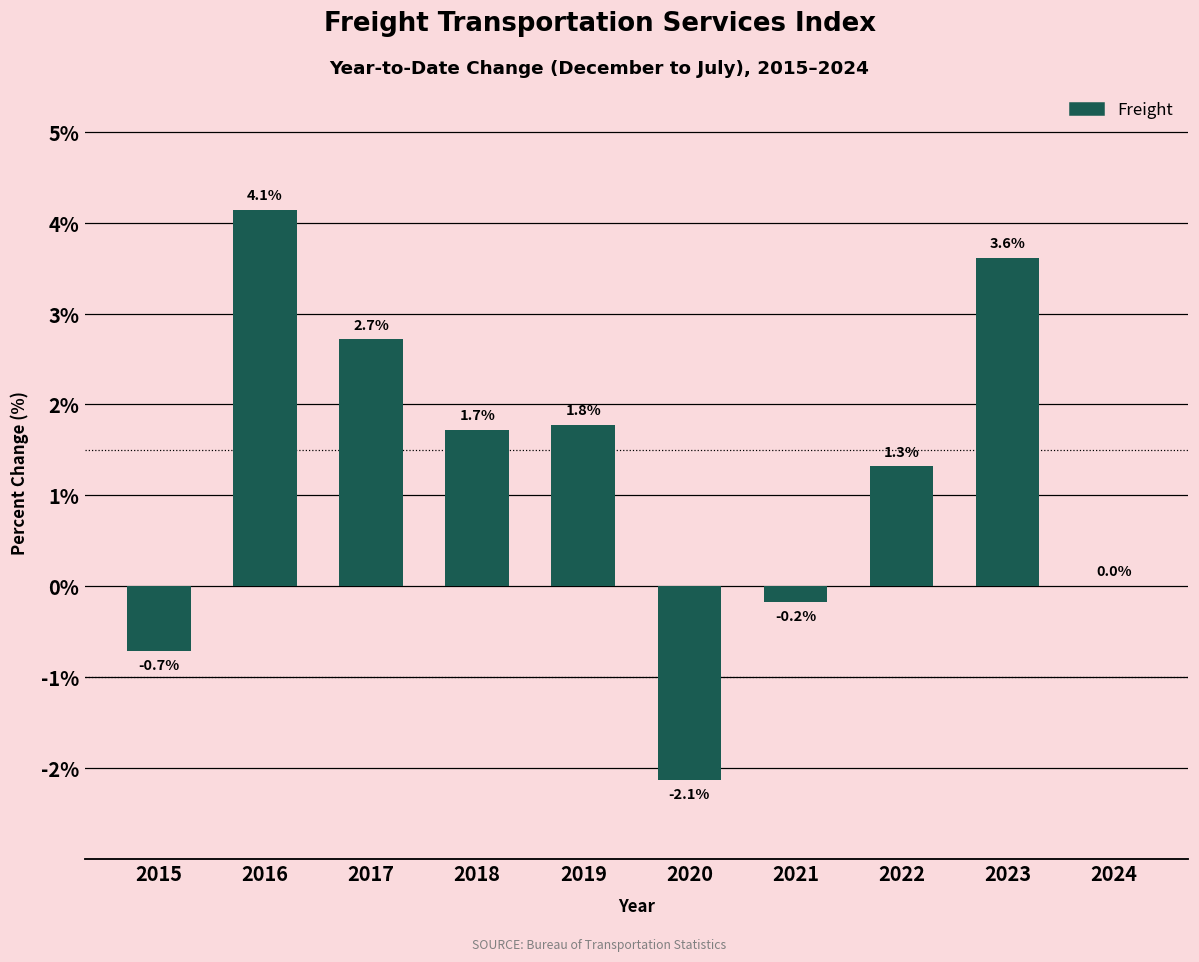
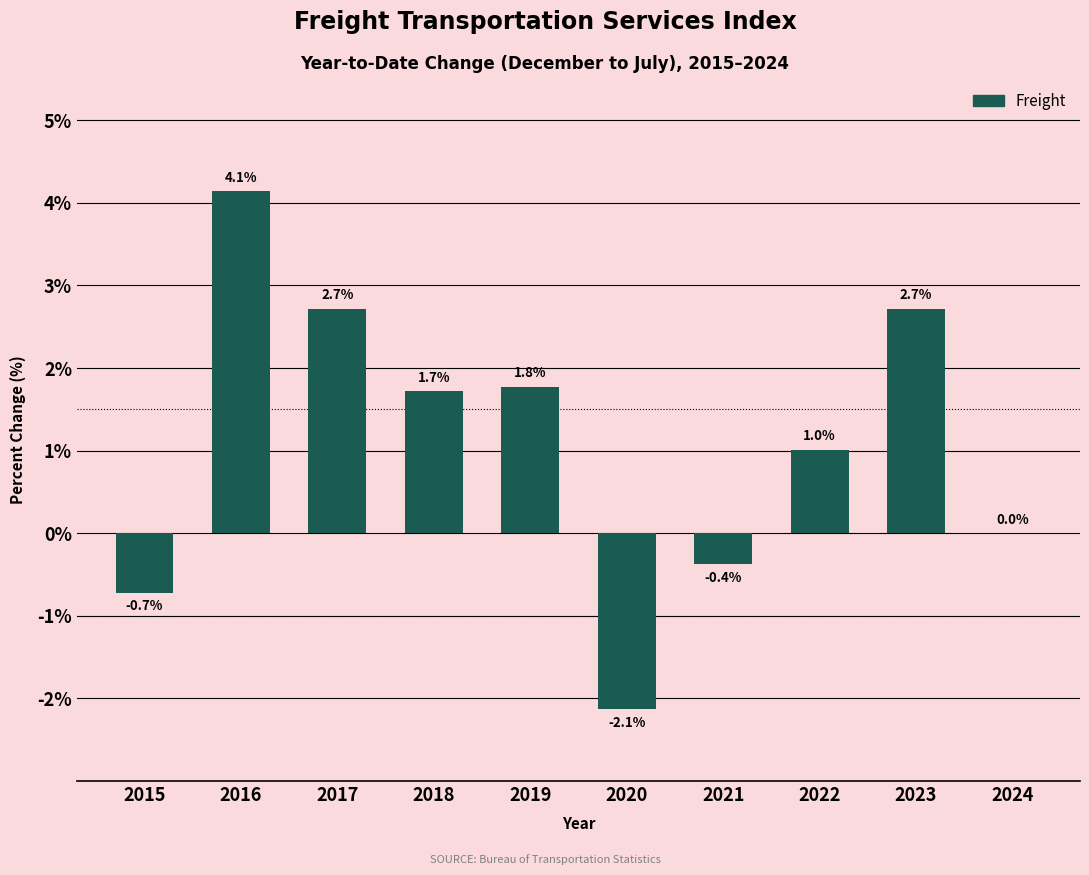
  {
    "2015": "-0.7%",
    "2016": "4.1%",
    "2017": "2.7%",
    "2018": "1.7%",
    "2019": "1.8%",
    "2020": "-2.1%",
-   "2021": "-0.2%",
-   "2022": "1.3%",
-   "2023": "3.6%",
+   "2021": "-0.4%",
+   "2022": "1.0%",
+   "2023": "2.7%",
    "2024": "0.0%"
  }
